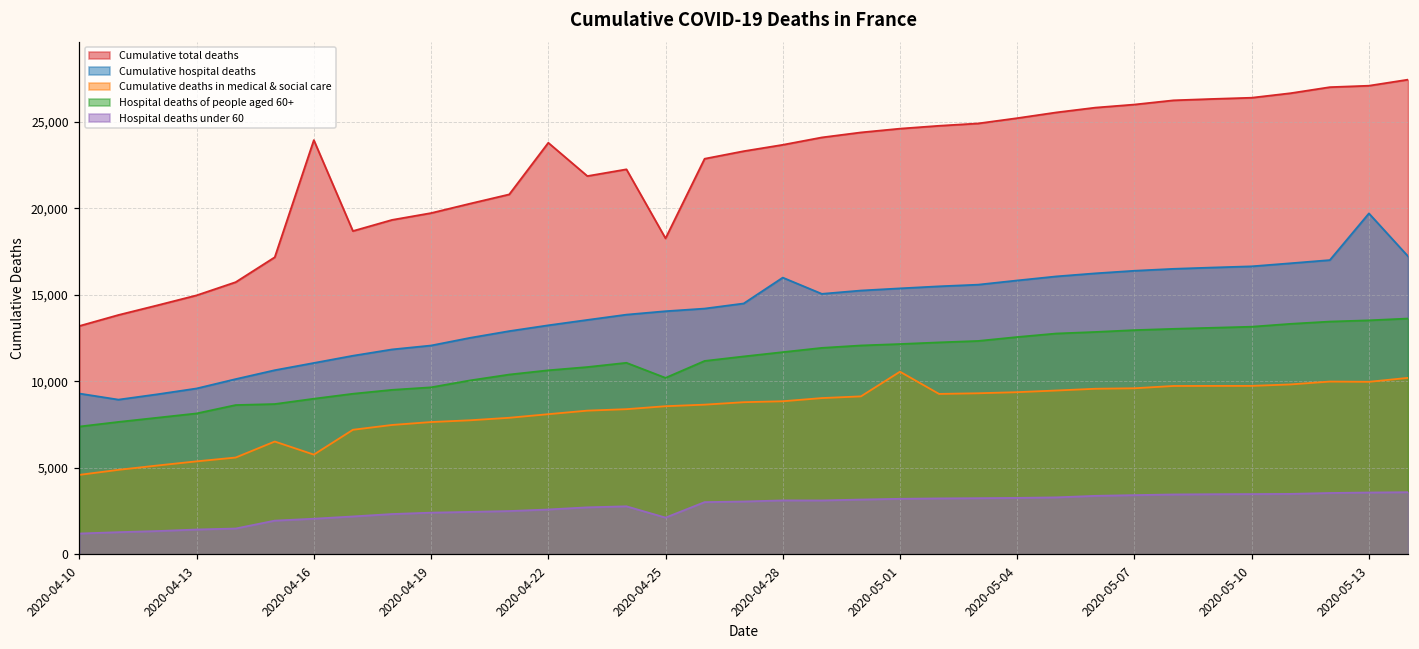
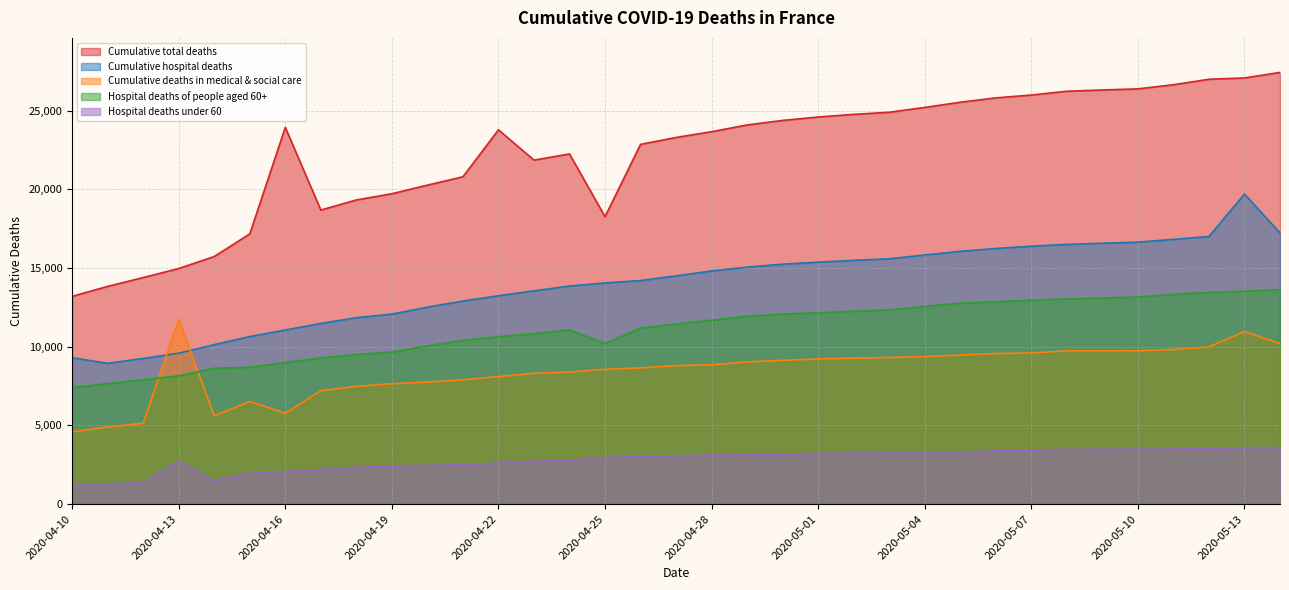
  {
    "Cumulative total deaths": {
      "2020-04-10": "13,200",
      "2020-04-13": "15,000",
      "2020-04-16": "23,900",
      "2020-04-19": "19,700",
      "2020-04-22": "23,800",
      "2020-04-25": "18,300",
      "2020-04-28": "23,700",
      "2020-05-01": "24,600",
      "2020-05-04": "25,200",
      "2020-05-07": "26,000",
      "2020-05-10": "26,400",
      "2020-05-13": "27,100"
    },
    "Cumulative hospital deaths": {
      "2020-04-10": "9,300",
      "2020-04-13": "9,600",
      "2020-04-16": "11,100",
      "2020-04-19": "12,100",
      "2020-04-22": "13,200",
      "2020-04-25": "14,100",
-     "2020-04-28": "16,000",
+     "2020-04-28": "14,800",
      "2020-05-01": "15,400",
      "2020-05-04": "15,800",
      "2020-05-07": "16,400",
      "2020-05-10": "16,600",
      "2020-05-13": "19,700"
    },
    "Cumulative deaths in medical & social care": {
      "2020-04-10": "4,600",
-     "2020-04-13": "5,400",
+     "2020-04-13": "11,700",
      "2020-04-16": "5,800",
      "2020-04-19": "7,600",
      "2020-04-22": "8,100",
      "2020-04-25": "8,600",
      "2020-04-28": "8,900",
-     "2020-05-01": "10,600",
+     "2020-05-01": "9,200",
      "2020-05-04": "9,400",
      "2020-05-07": "9,600",
      "2020-05-10": "9,700",
-     "2020-05-13": "10,000"
+     "2020-05-13": "11,000"
    },
    "Hospital deaths of people aged 60+": {
      "2020-04-10": "7,400",
      "2020-04-13": "8,100",
      "2020-04-16": "9,000",
      "2020-04-19": "9,700",
      "2020-04-22": "10,600",
      "2020-04-25": "10,200",
      "2020-04-28": "11,700",
      "2020-05-01": "12,200",
      "2020-05-04": "12,600",
      "2020-05-07": "13,000",
      "2020-05-10": "13,200",
      "2020-05-13": "13,500"
    },
    "Hospital deaths under 60": {
      "2020-04-10": "1,200",
-     "2020-04-13": "1,400",
+     "2020-04-13": "2,700",
      "2020-04-16": "2,100",
      "2020-04-19": "2,400",
      "2020-04-22": "2,600",
-     "2020-04-25": "2,100",
+     "2020-04-25": "3,000",
      "2020-04-28": "3,100",
      "2020-05-01": "3,200",
      "2020-05-04": "3,300",
      "2020-05-07": "3,400",
      "2020-05-10": "3,500",
      "2020-05-13": "3,600"
    }
  }
